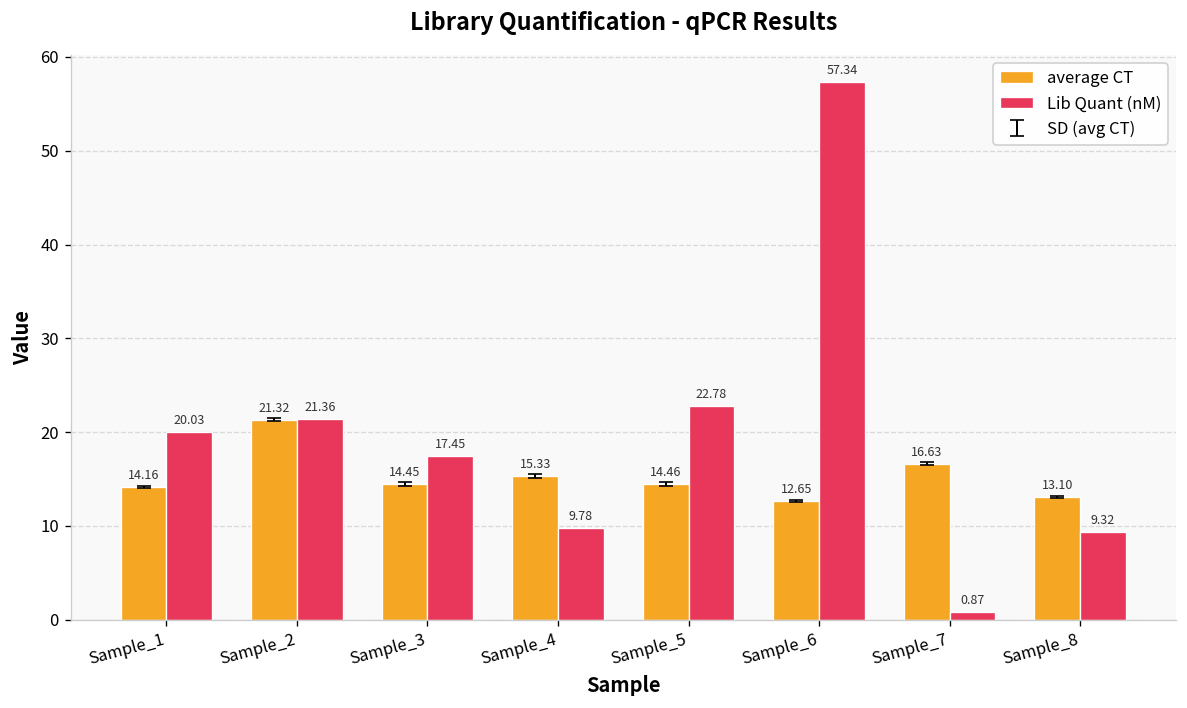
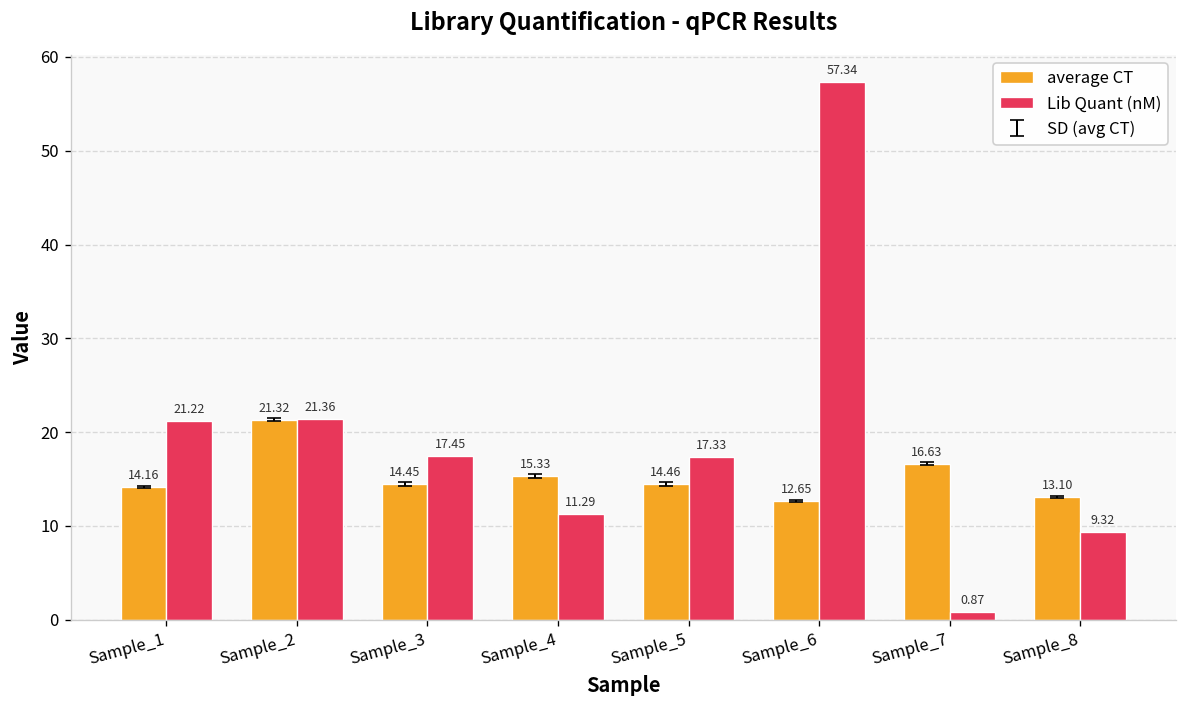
  {
    "average CT": {
      "Sample_1": 14.16,
      "Sample_2": 21.32,
      "Sample_3": 14.45,
      "Sample_4": 15.33,
      "Sample_5": 14.46,
      "Sample_6": 12.65,
      "Sample_7": 16.63,
      "Sample_8": 13.10
    },
    "Lib Quant (nM)": {
-     "Sample_1": 20.03,
+     "Sample_1": 21.22,
      "Sample_2": 21.36,
      "Sample_3": 17.45,
-     "Sample_4": 9.78,
-     "Sample_5": 22.78,
+     "Sample_4": 11.29,
+     "Sample_5": 17.33,
      "Sample_6": 57.34,
      "Sample_7": 0.87,
      "Sample_8": 9.32
    }
  }
